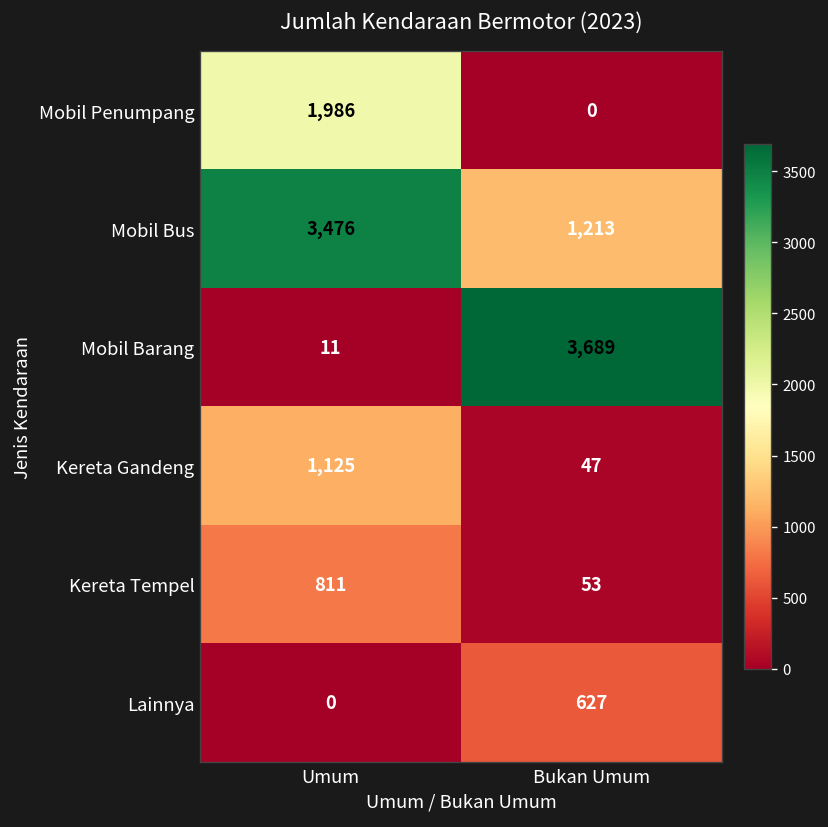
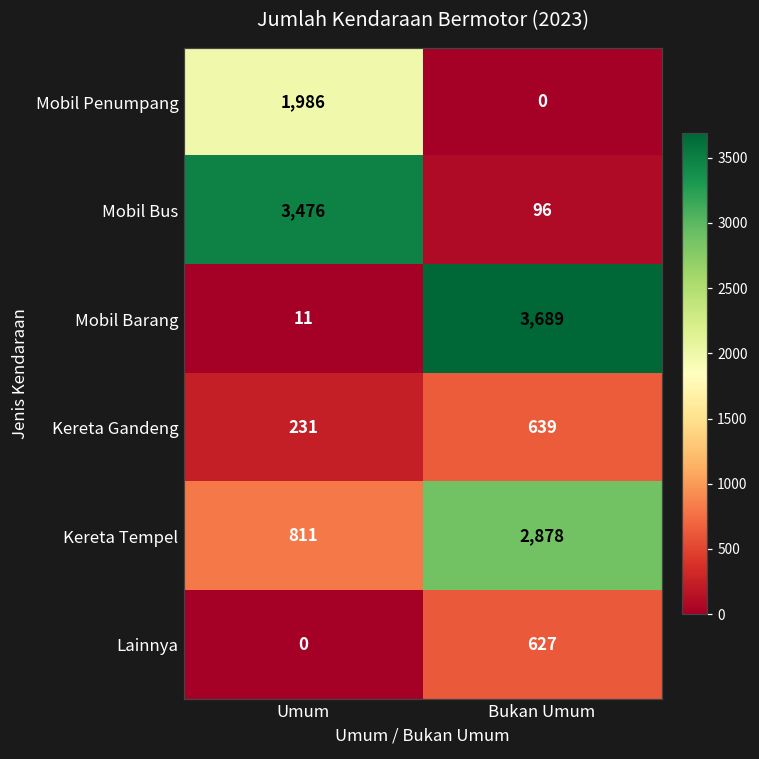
  {
    "Mobil Penumpang": {
      "Umum": "1,986",
      "Bukan Umum": "0"
    },
    "Mobil Bus": {
      "Umum": "3,476",
-     "Bukan Umum": "1,213"
+     "Bukan Umum": "96"
    },
    "Mobil Barang": {
      "Umum": "11",
      "Bukan Umum": "3,689"
    },
    "Kereta Gandeng": {
-     "Umum": "1,125",
-     "Bukan Umum": "47"
+     "Umum": "231",
+     "Bukan Umum": "639"
    },
    "Kereta Tempel": {
      "Umum": "811",
-     "Bukan Umum": "53"
+     "Bukan Umum": "2,878"
    },
    "Lainnya": {
      "Umum": "0",
      "Bukan Umum": "627"
    }
  }
